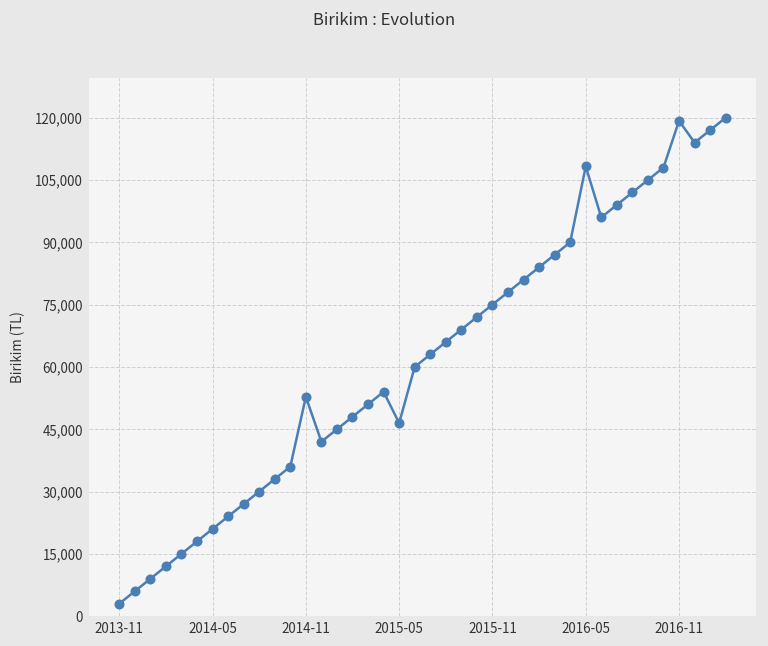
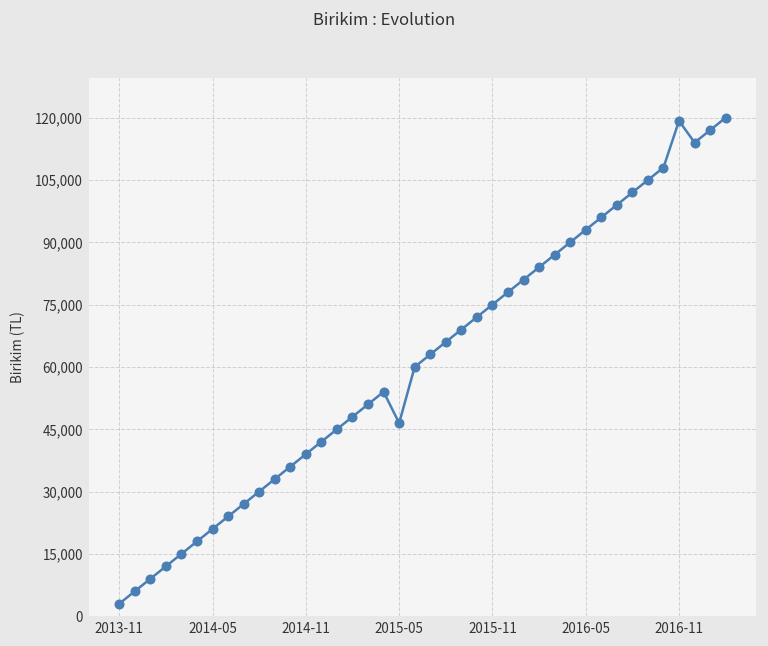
  {
    "2013-11": "3,000",
    "2014-05": "21,000",
-   "2014-11": "53,000",
+   "2014-11": "39,000",
    "2015-05": "46,000",
    "2015-11": "75,000",
-   "2016-05": "108,000",
+   "2016-05": "93,000",
    "2016-11": "119,000"
  }
